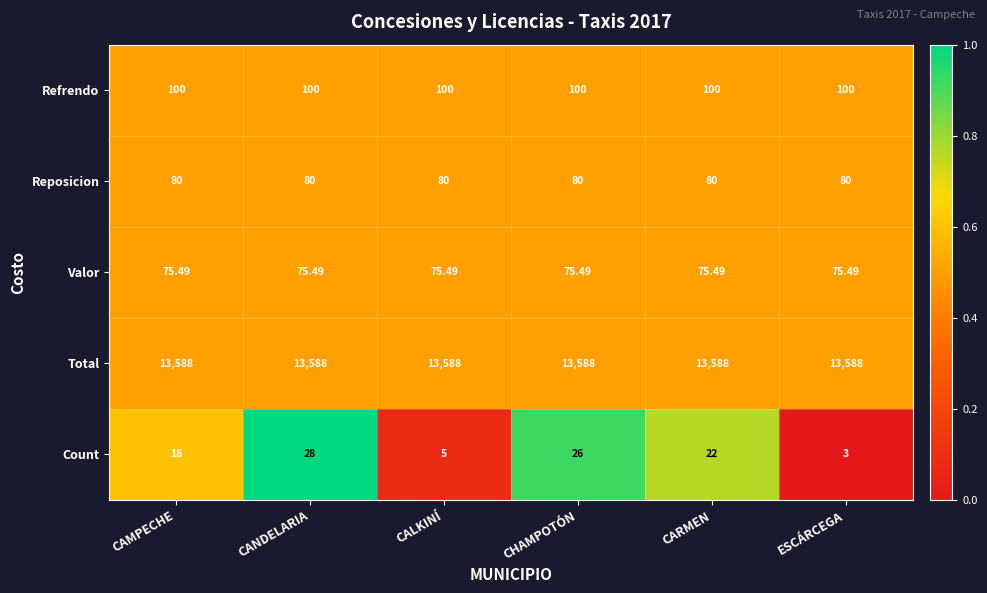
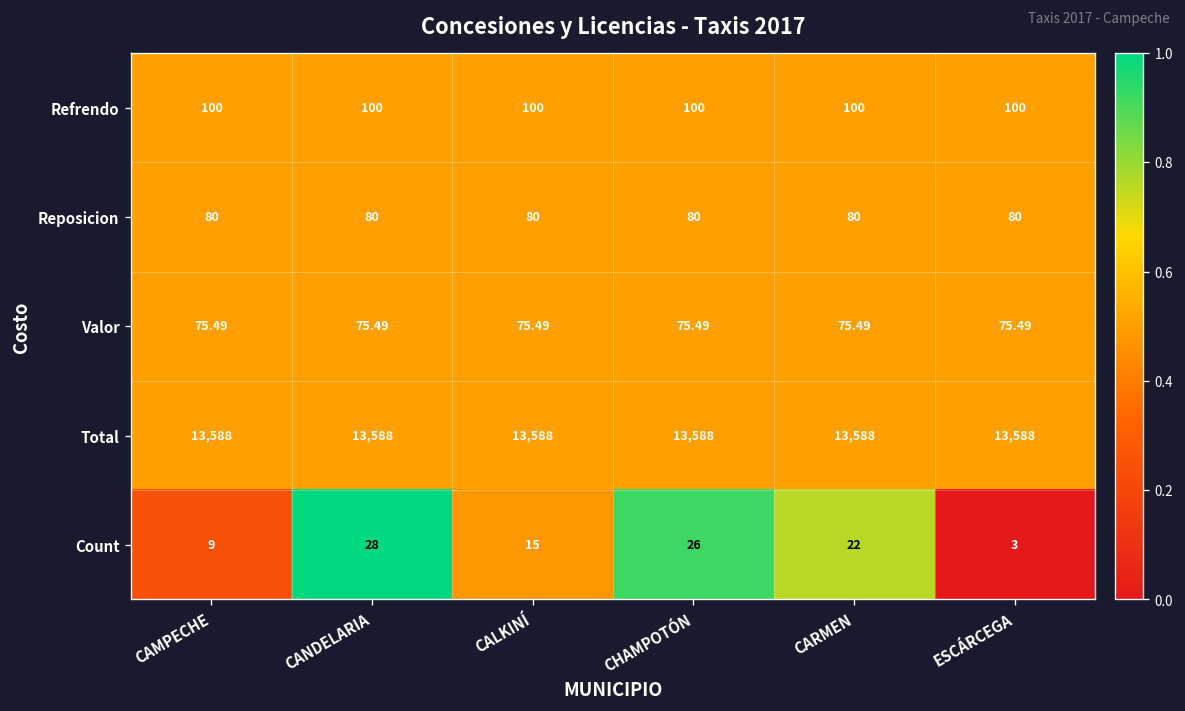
  {
    "Refrendo": {
      "CAMPECHE": "100",
      "CANDELARIA": "100",
      "CALKINÍ": "100",
      "CHAMPOTÓN": "100",
      "CARMEN": "100",
      "ESCÁRCEGA": "100"
    },
    "Reposicion": {
      "CAMPECHE": "80",
      "CANDELARIA": "80",
      "CALKINÍ": "80",
      "CHAMPOTÓN": "80",
      "CARMEN": "80",
      "ESCÁRCEGA": "80"
    },
    "Valor": {
      "CAMPECHE": "75.49",
      "CANDELARIA": "75.49",
      "CALKINÍ": "75.49",
      "CHAMPOTÓN": "75.49",
      "CARMEN": "75.49",
      "ESCÁRCEGA": "75.49"
    },
    "Total": {
      "CAMPECHE": "13,588",
      "CANDELARIA": "13,588",
      "CALKINÍ": "13,588",
      "CHAMPOTÓN": "13,588",
      "CARMEN": "13,588",
      "ESCÁRCEGA": "13,588"
    },
    "Count": {
-     "CAMPECHE": "18",
+     "CAMPECHE": "9",
      "CANDELARIA": "28",
-     "CALKINÍ": "5",
+     "CALKINÍ": "15",
      "CHAMPOTÓN": "26",
      "CARMEN": "22",
      "ESCÁRCEGA": "3"
    }
  }
